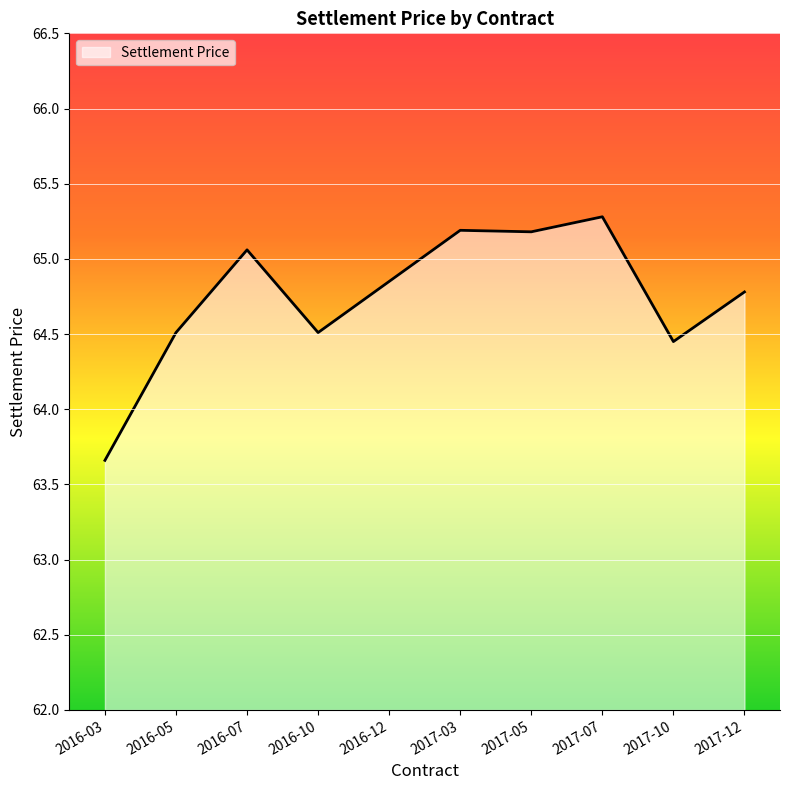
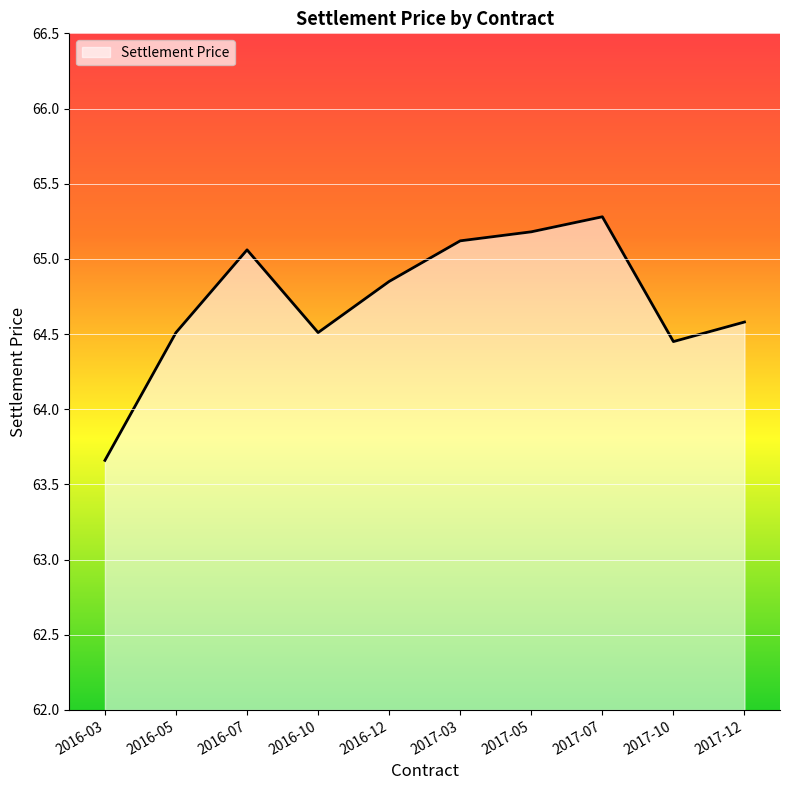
  {
    "2016-03": 63.66,
    "2016-05": 64.51,
    "2016-07": 65.06,
    "2016-10": 64.51,
    "2016-12": 64.85,
-   "2017-03": 65.19,
+   "2017-03": 65.12,
    "2017-05": 65.18,
    "2017-07": 65.28,
    "2017-10": 64.45,
-   "2017-12": 64.78
+   "2017-12": 64.58
  }
